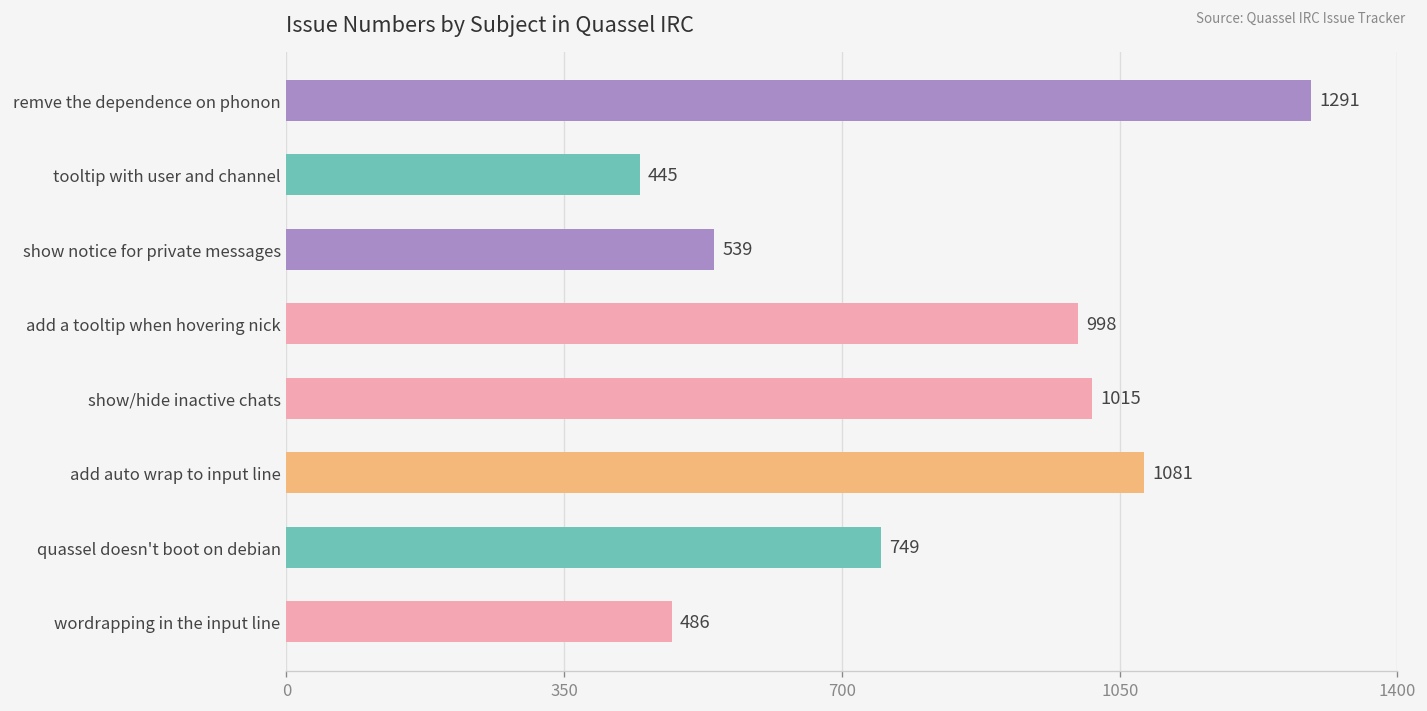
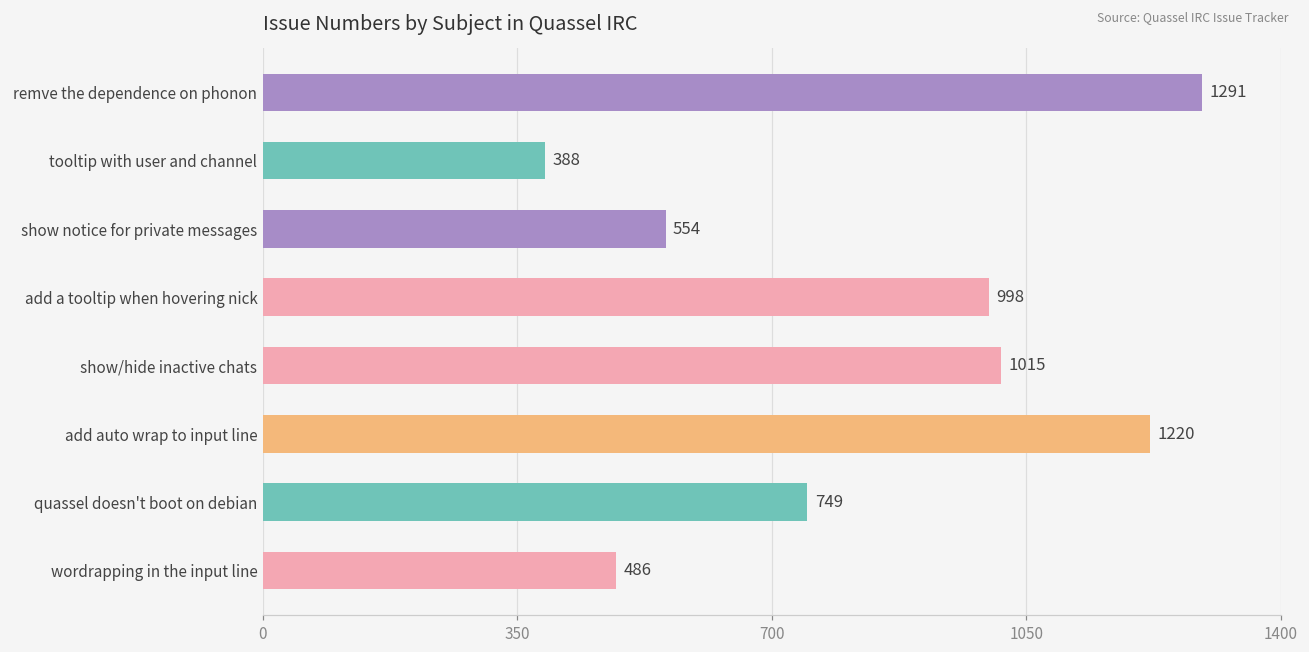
  {
    "remve the dependence on phonon": 1291,
-   "tooltip with user and channel": 445,
-   "show notice for private messages": 539,
+   "tooltip with user and channel": 388,
+   "show notice for private messages": 554,
    "add a tooltip when hovering nick": 998,
    "show/hide inactive chats": 1015,
-   "add auto wrap to input line": 1081,
+   "add auto wrap to input line": 1220,
    "quassel doesn't boot on debian": 749,
    "wordrapping in the input line": 486
  }
